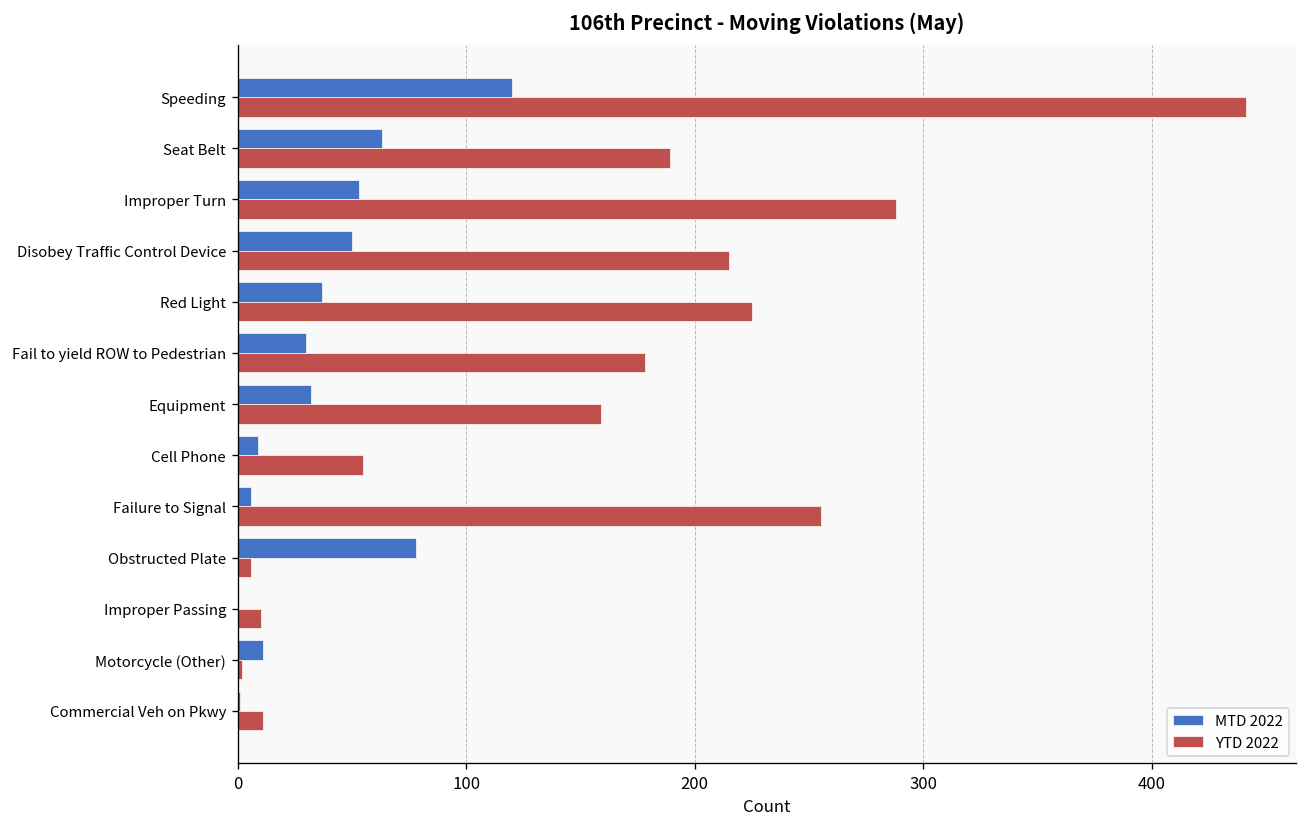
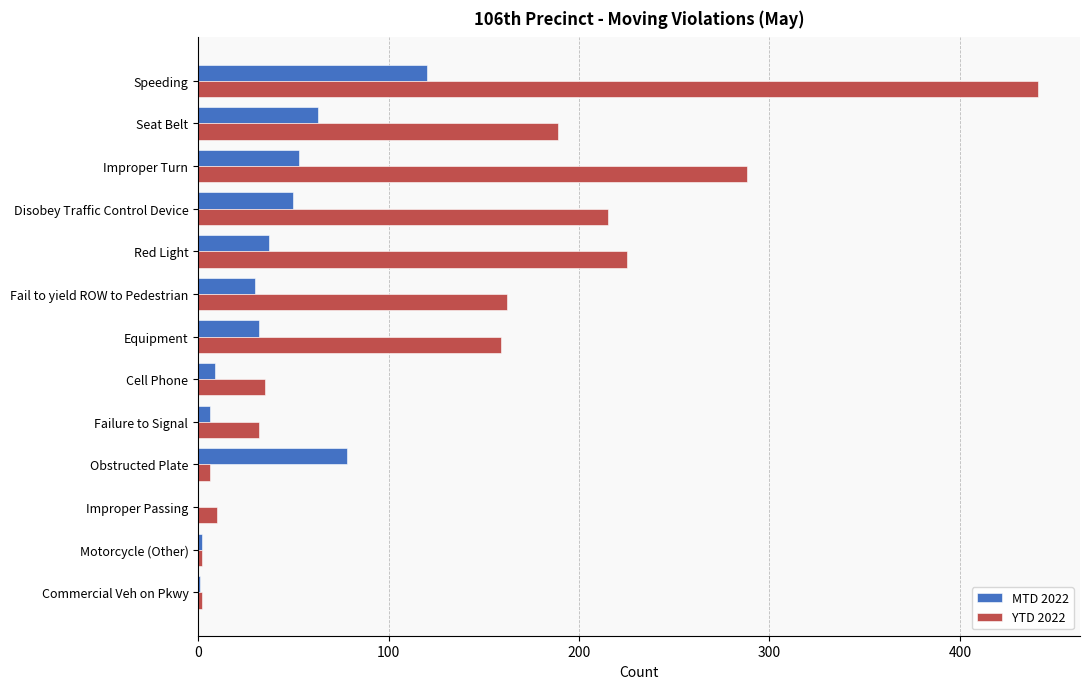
  {
    "MTD 2022": {
      "Speeding": 120,
      "Seat Belt": 63,
      "Improper Turn": 53,
      "Disobey Traffic Control Device": 50,
      "Red Light": 37,
      "Fail to yield ROW to Pedestrian": 30,
      "Equipment": 32,
      "Cell Phone": 9,
      "Failure to Signal": 6,
      "Obstructed Plate": 78,
      "Improper Passing": 0,
-     "Motorcycle (Other)": 11
+     "Motorcycle (Other)": 2
    },
    "YTD 2022": {
      "Speeding": 441,
      "Seat Belt": 189,
      "Improper Turn": 288,
      "Disobey Traffic Control Device": 215,
      "Red Light": 225,
-     "Fail to yield ROW to Pedestrian": 178,
+     "Fail to yield ROW to Pedestrian": 162,
      "Equipment": 159,
-     "Cell Phone": 55,
-     "Failure to Signal": 255,
+     "Cell Phone": 35,
+     "Failure to Signal": 32,
      "Obstructed Plate": 6,
      "Improper Passing": 10,
      "Motorcycle (Other)": 2,
-     "Commercial Veh on Pkwy": 11
+     "Commercial Veh on Pkwy": 2
    }
  }
